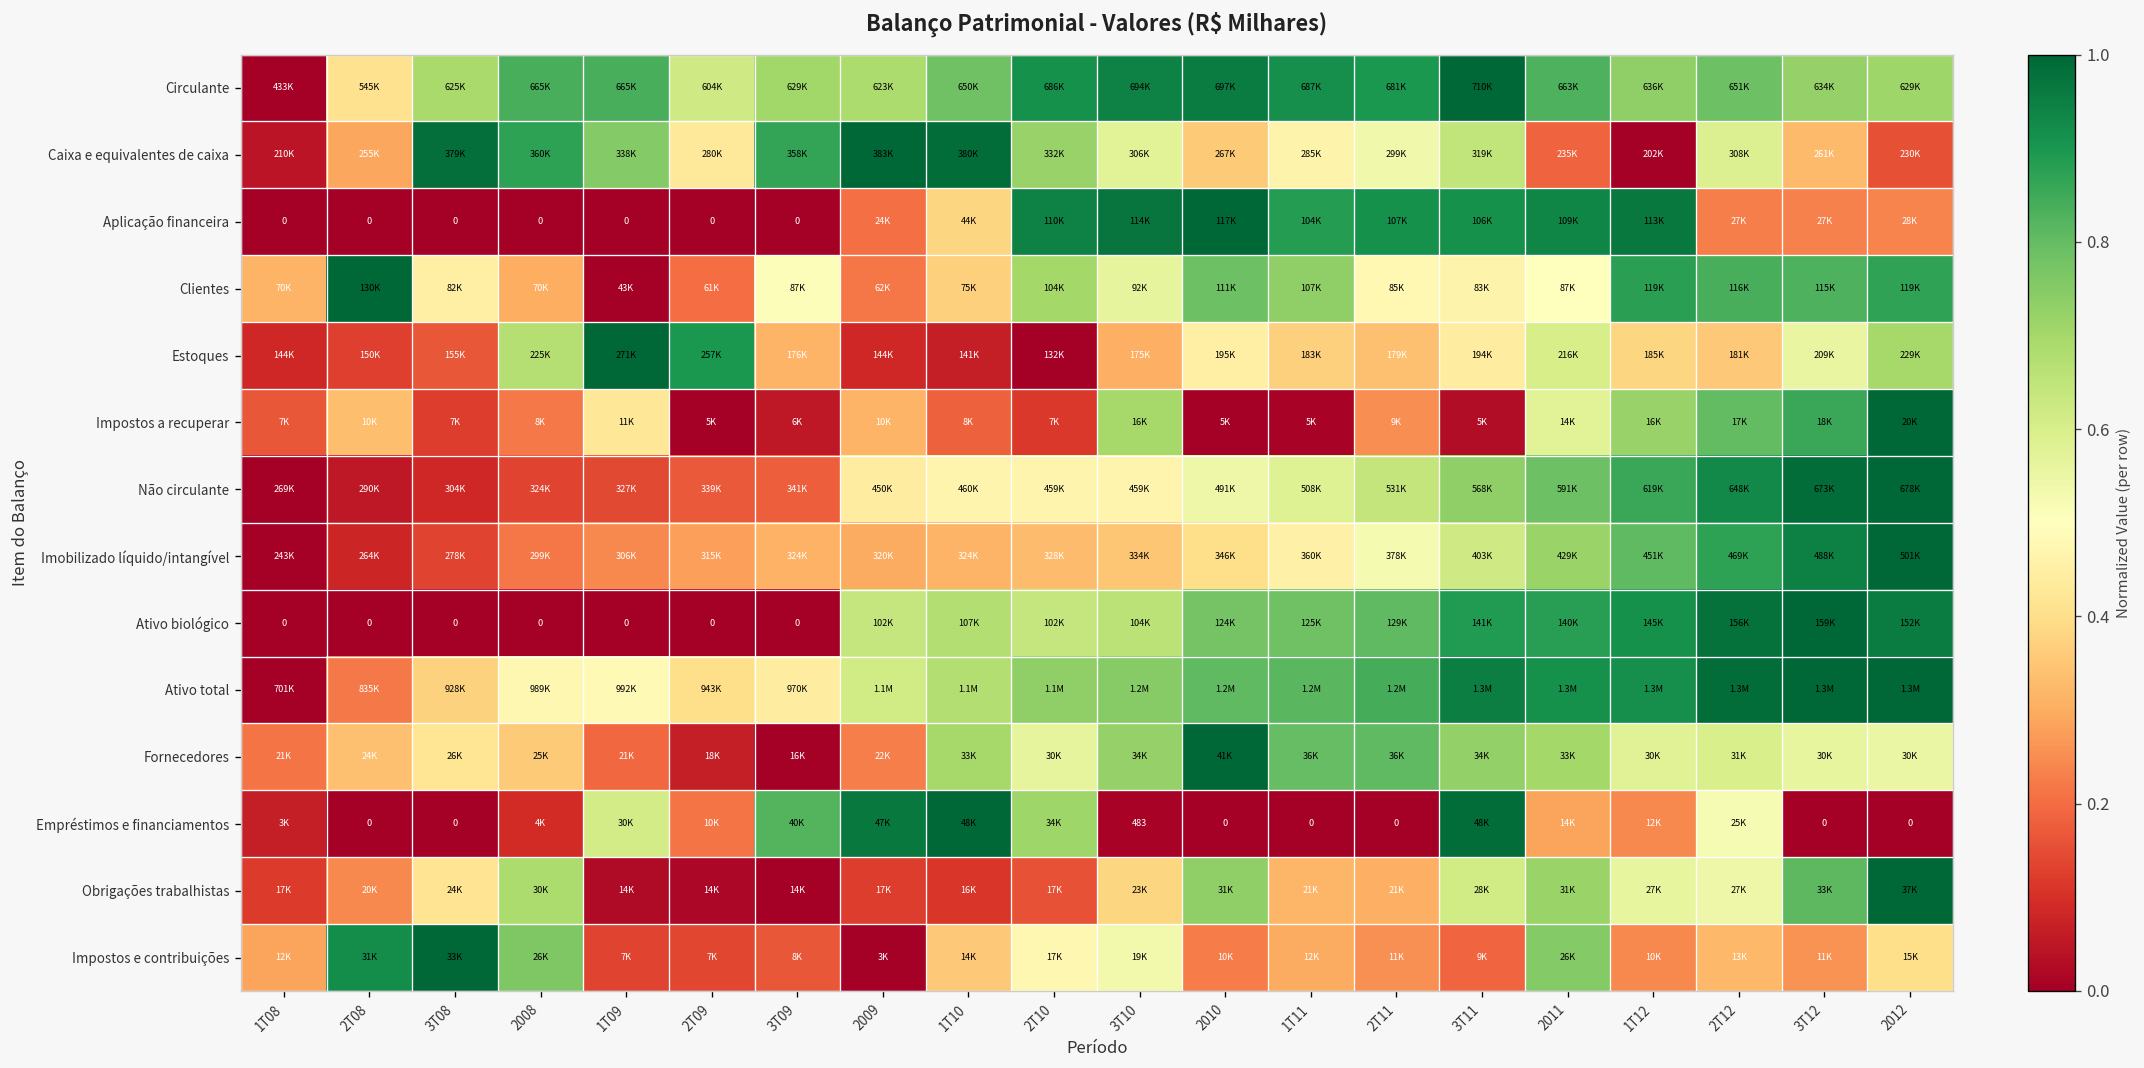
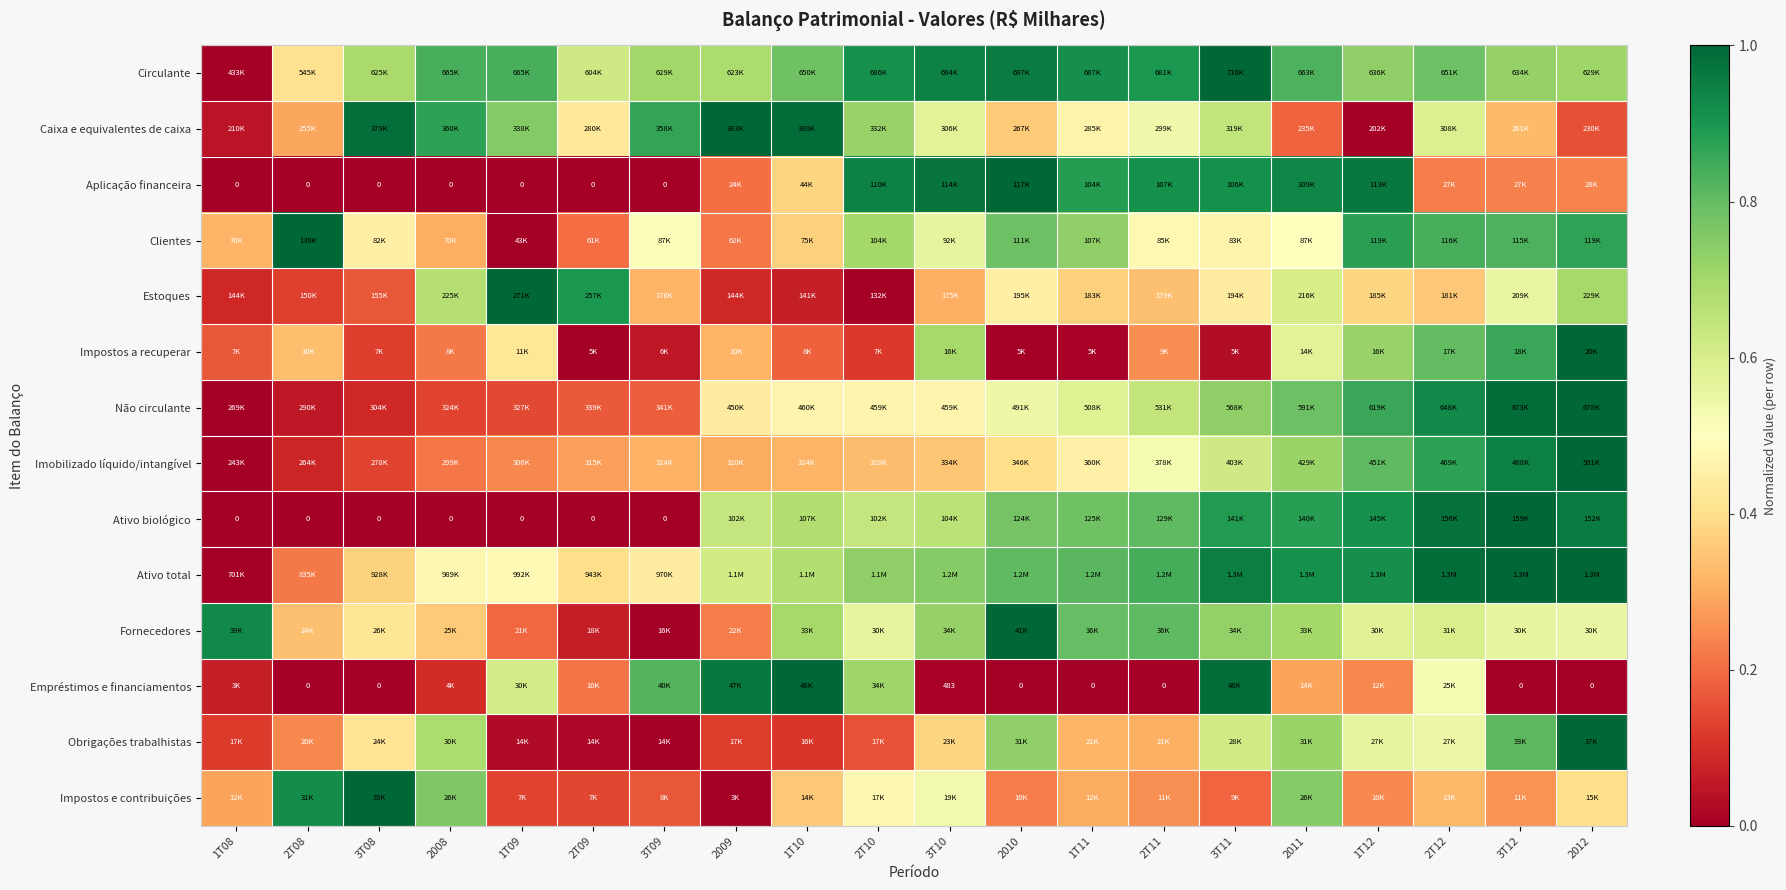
  {
    "Fornecedores": {
-     "1T08": "21K",
+     "1T08": "39K",
      "2T08": "24K",
      "3T08": "26K",
      "2008": "25K",
      "1T09": "21K",
      "2T09": "18K",
      "3T09": "16K",
      "2009": "22K",
      "1T10": "33K",
      "2T10": "30K",
      "3T10": "34K",
      "2010": "41K",
      "1T11": "36K",
      "2T11": "36K",
      "3T11": "34K",
      "2011": "33K",
      "1T12": "30K",
      "2T12": "31K",
      "3T12": "30K",
      "2012": "30K"
    }
  }
